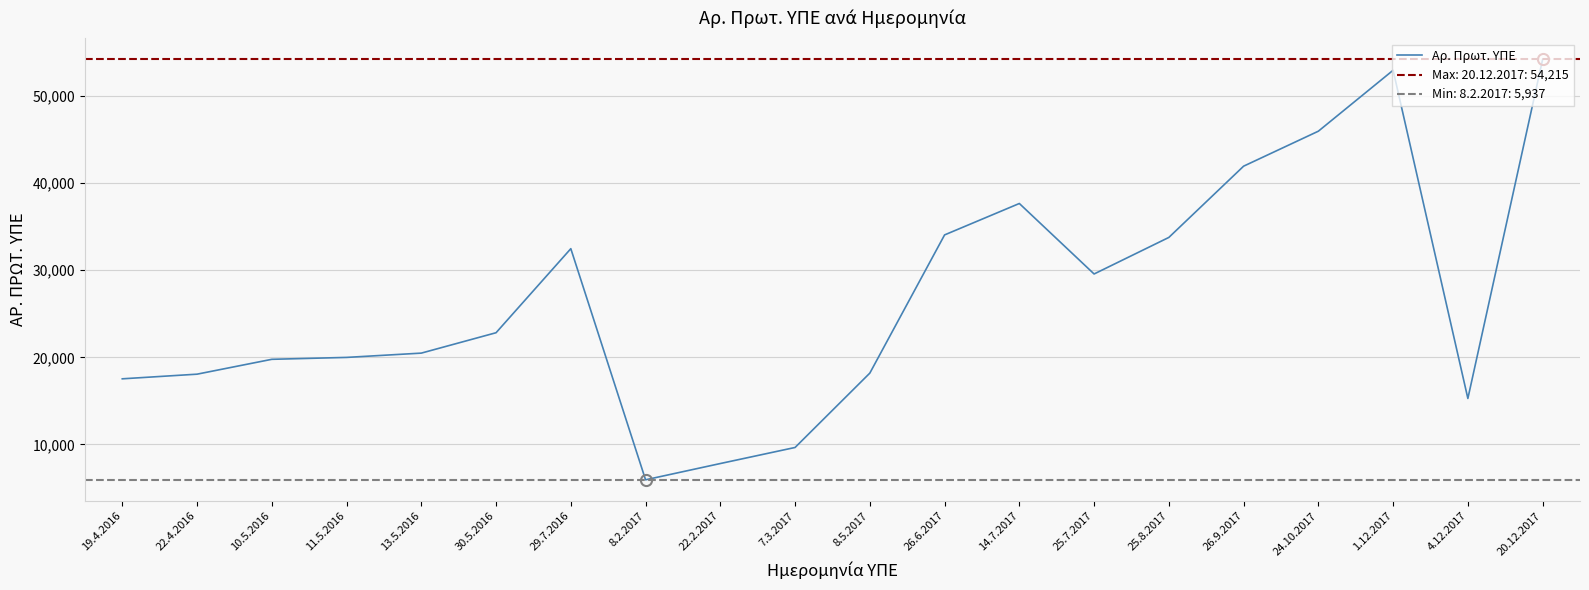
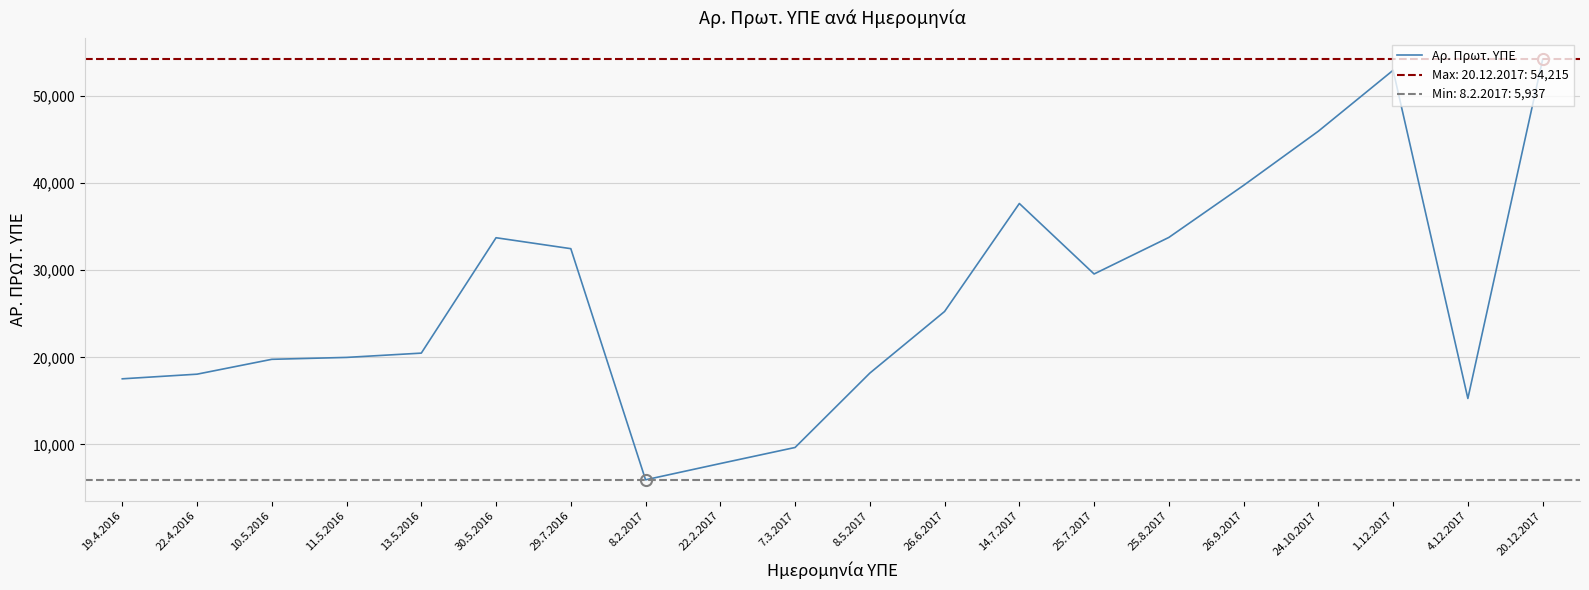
  {
    "Αρ. Πρωτ. ΥΠΕ": {
      "19.4.2016": "18,000",
      "22.4.2016": "18,000",
      "10.5.2016": "20,000",
      "11.5.2016": "20,000",
      "13.5.2016": "20,000",
-     "30.5.2016": "23,000",
+     "30.5.2016": "34,000",
      "29.7.2016": "32,000",
      "22.2.2017": "8,000",
      "7.3.2017": "10,000",
      "8.5.2017": "18,000",
-     "26.6.2017": "34,000",
+     "26.6.2017": "25,000",
      "14.7.2017": "38,000",
      "25.7.2017": "30,000",
      "25.8.2017": "34,000",
-     "26.9.2017": "42,000",
+     "26.9.2017": "40,000",
      "24.10.2017": "46,000",
      "4.12.2017": "15,000"
    }
  }
